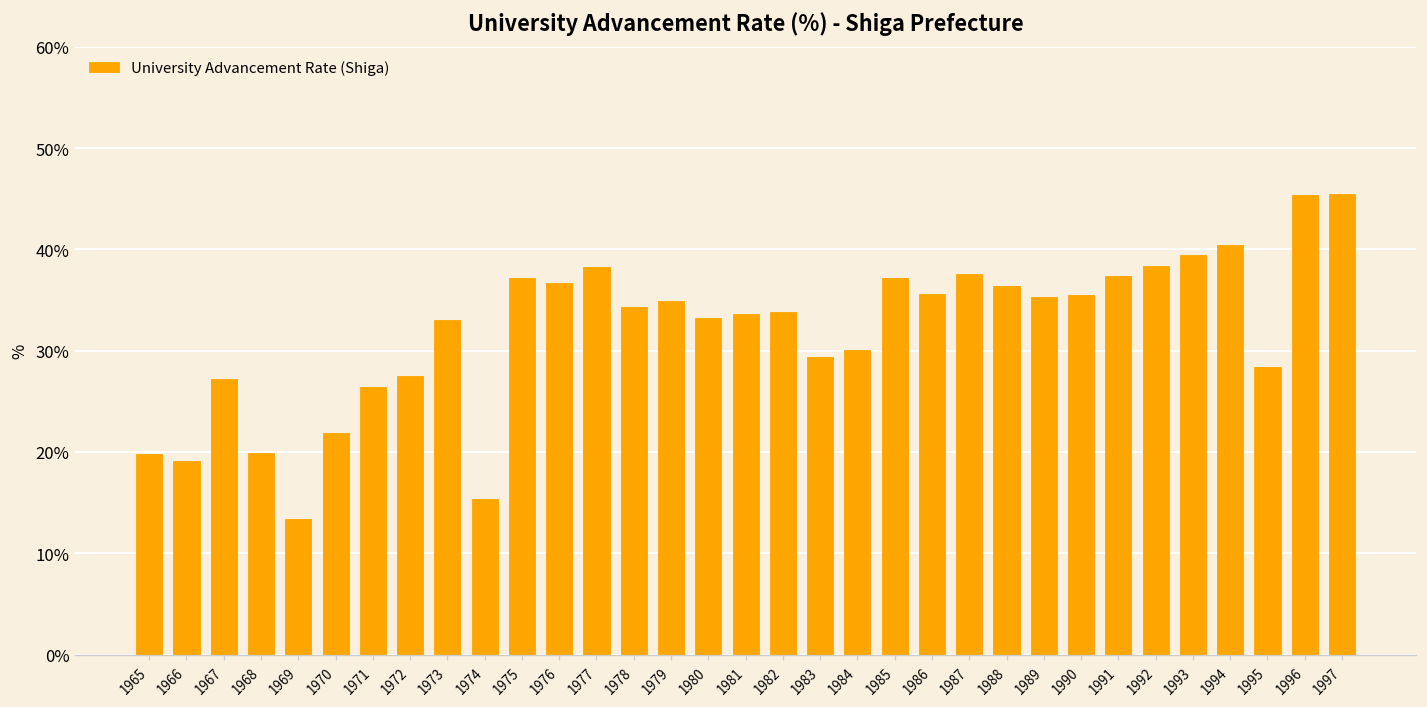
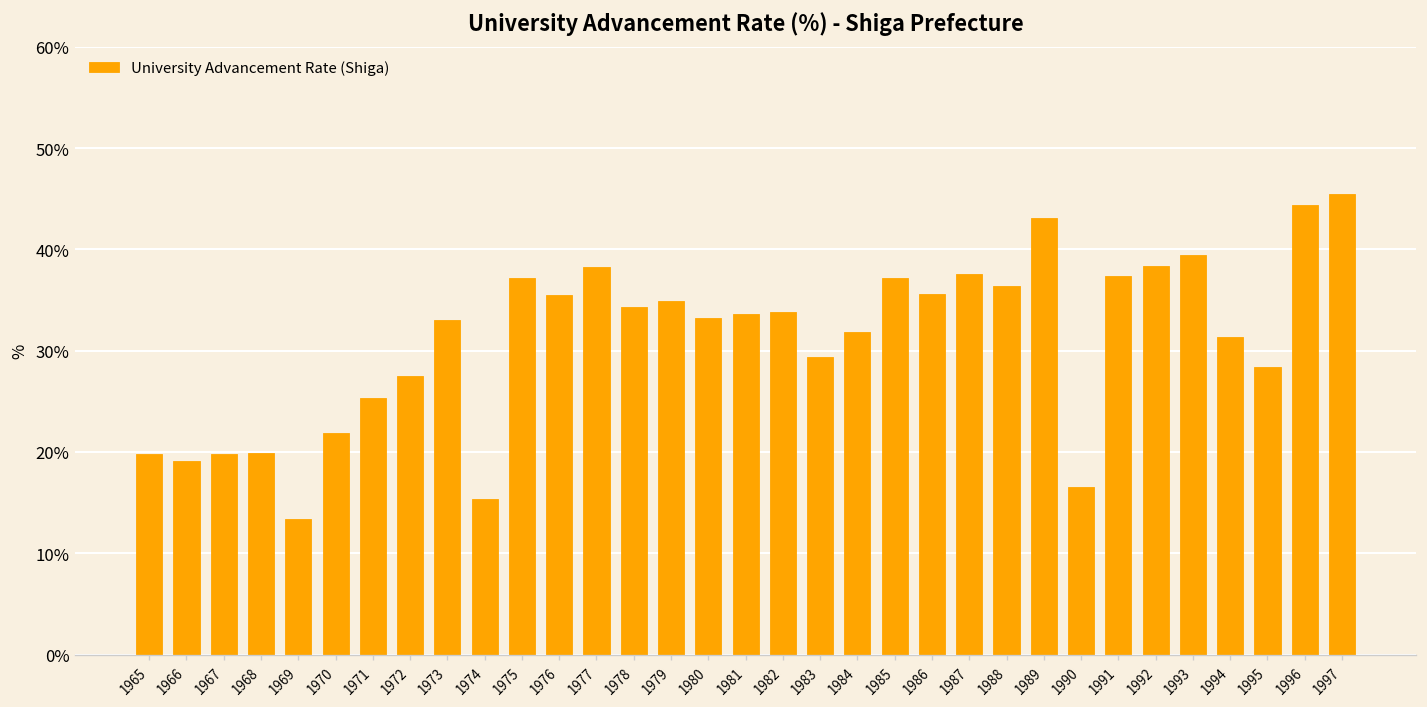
  {
    "1965": "20%",
    "1966": "19%",
-   "1967": "27%",
+   "1967": "20%",
    "1968": "20%",
    "1969": "13%",
    "1970": "22%",
-   "1971": "26%",
+   "1971": "25%",
    "1972": "28%",
    "1973": "33%",
    "1974": "15%",
    "1975": "37%",
-   "1976": "37%",
+   "1976": "36%",
    "1977": "38%",
    "1978": "34%",
    "1979": "35%",
    "1980": "33%",
    "1981": "34%",
    "1982": "34%",
    "1983": "29%",
-   "1984": "30%",
+   "1984": "32%",
    "1985": "37%",
    "1986": "36%",
    "1987": "38%",
    "1988": "36%",
-   "1989": "35%",
-   "1990": "36%",
+   "1989": "43%",
+   "1990": "17%",
    "1991": "37%",
    "1992": "38%",
    "1993": "39%",
-   "1994": "40%",
+   "1994": "31%",
    "1995": "28%",
-   "1996": "45%",
+   "1996": "44%",
    "1997": "46%"
  }
